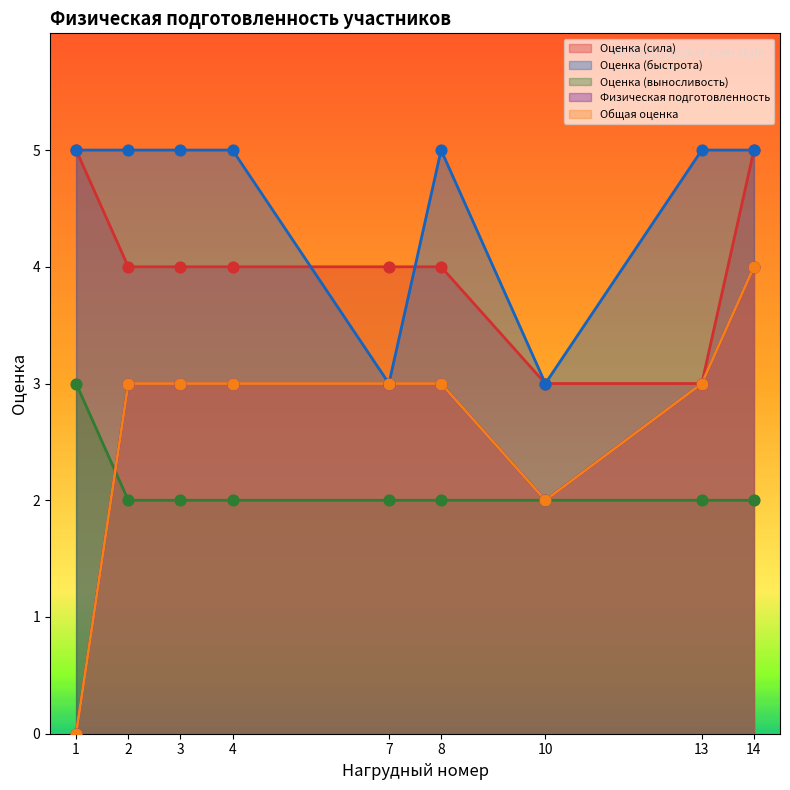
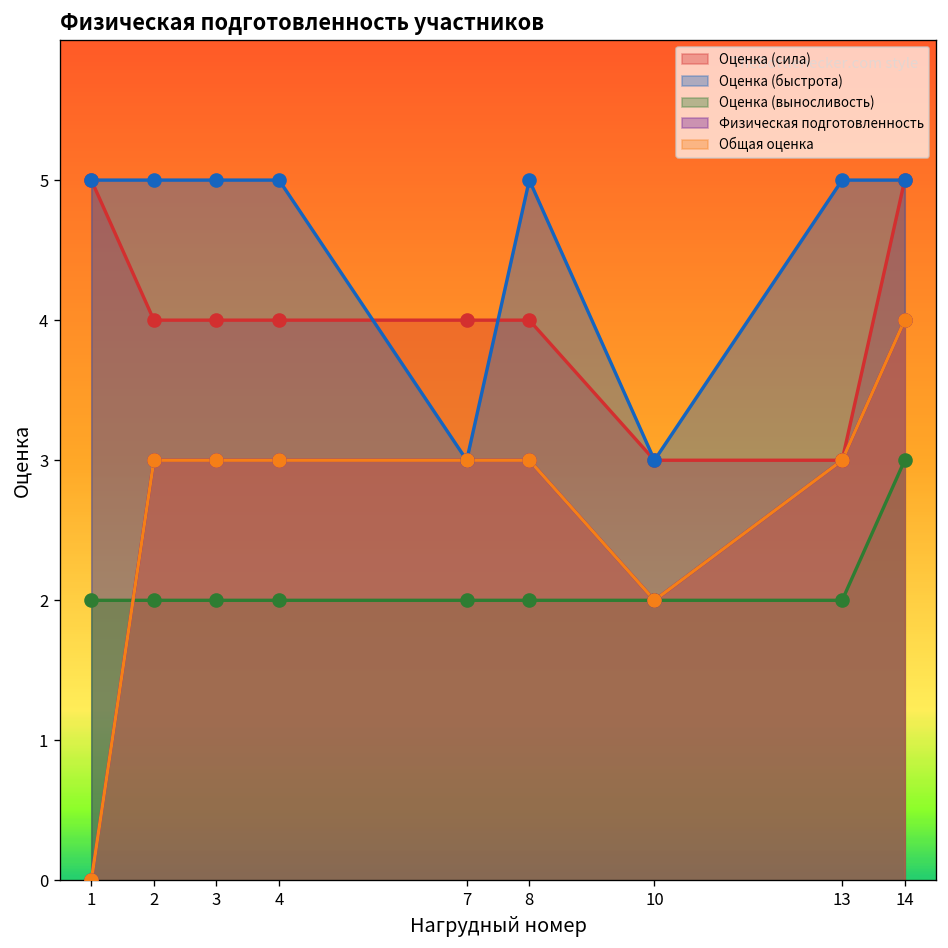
  {
    "Оценка (быстрота)": {
      "2": 5,
      "3": 5,
      "4": 5,
      "8": 5,
      "13": 5
    },
    "Оценка (выносливость)": {
-     "1": 3,
+     "1": 2,
      "2": 2,
      "3": 2,
      "4": 2,
      "7": 2,
      "8": 2,
      "13": 2,
-     "14": 2
+     "14": 3
    }
  }
